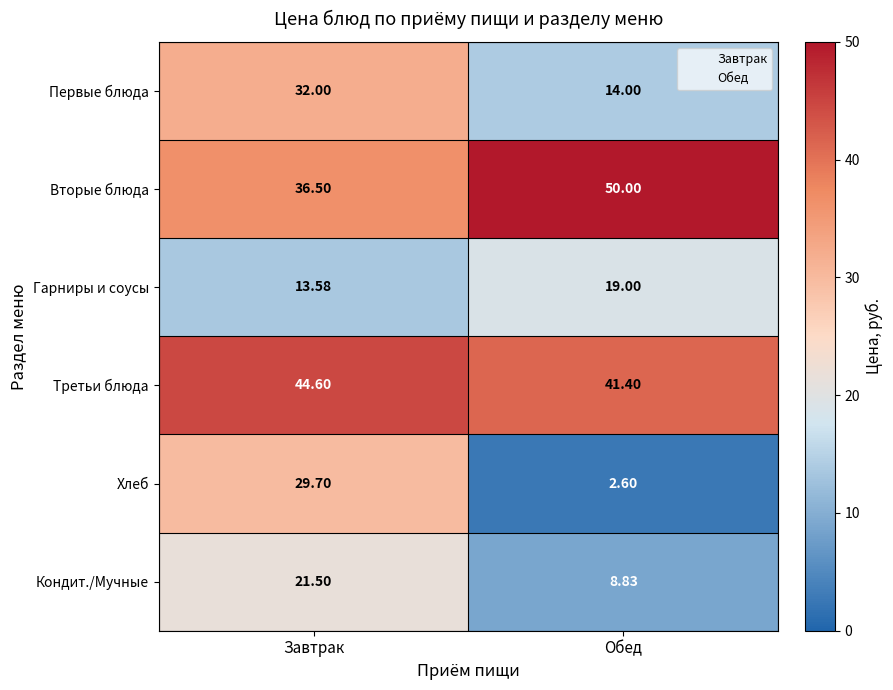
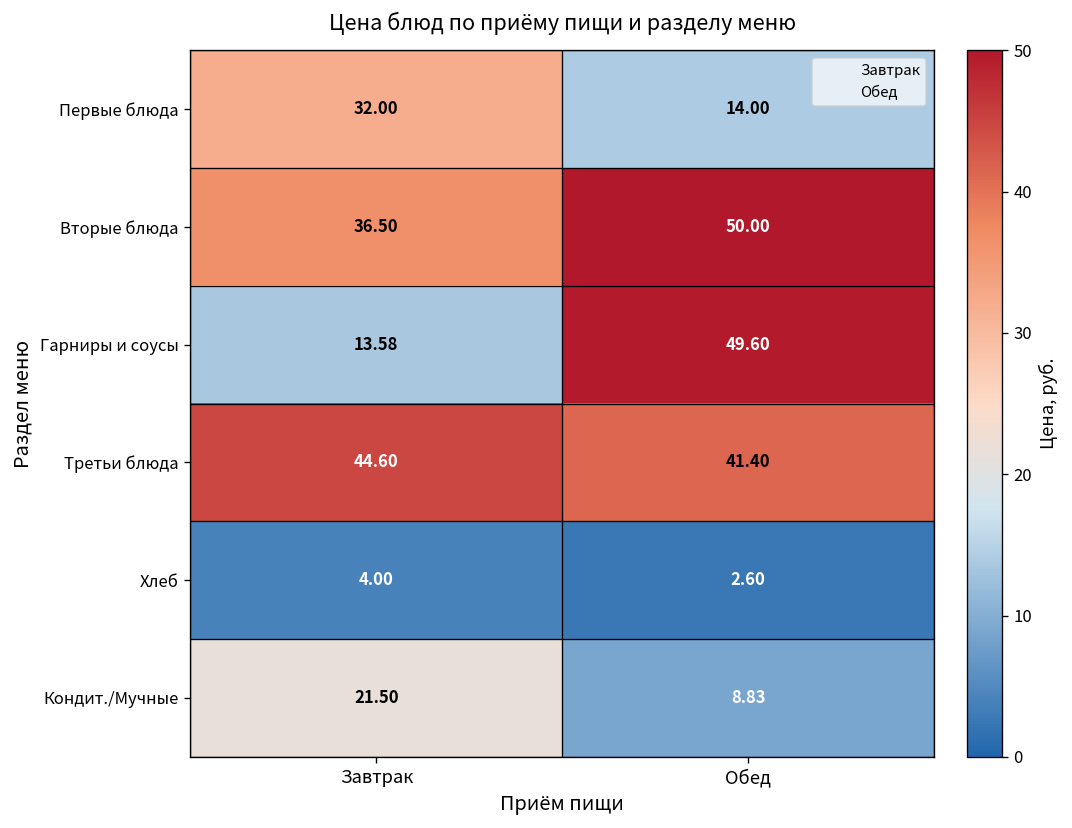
  {
    "Первые блюда": {
      "Завтрак": 32.00,
      "Обед": 14.00
    },
    "Вторые блюда": {
      "Завтрак": 36.50,
      "Обед": 50.00
    },
    "Гарниры и соусы": {
      "Завтрак": 13.58,
-     "Обед": 19.00
+     "Обед": 49.60
    },
    "Третьи блюда": {
      "Завтрак": 44.60,
      "Обед": 41.40
    },
    "Хлеб": {
-     "Завтрак": 29.70,
+     "Завтрак": 4.00,
      "Обед": 2.60
    },
    "Кондит./Мучные": {
      "Завтрак": 21.50,
      "Обед": 8.83
    }
  }
